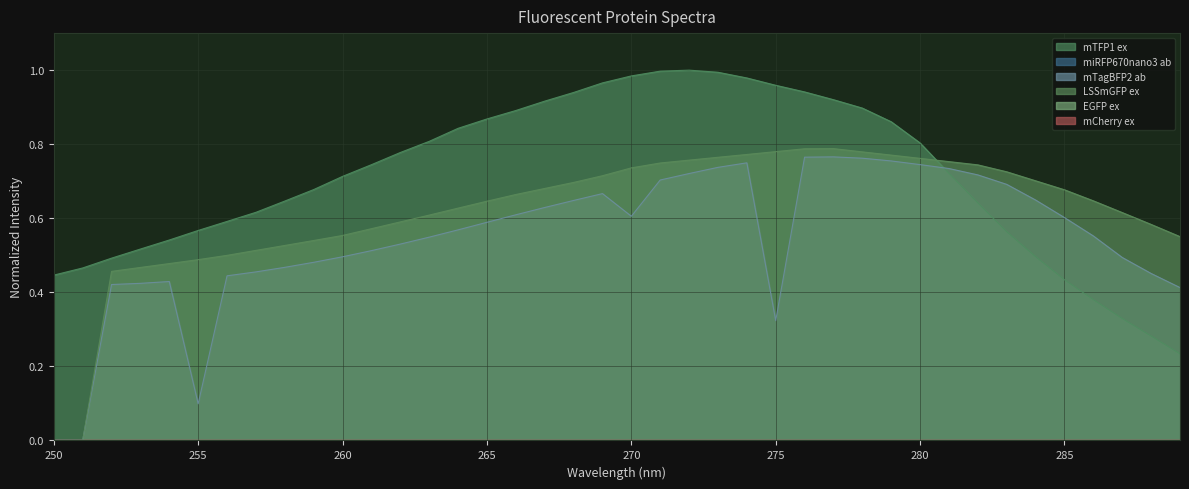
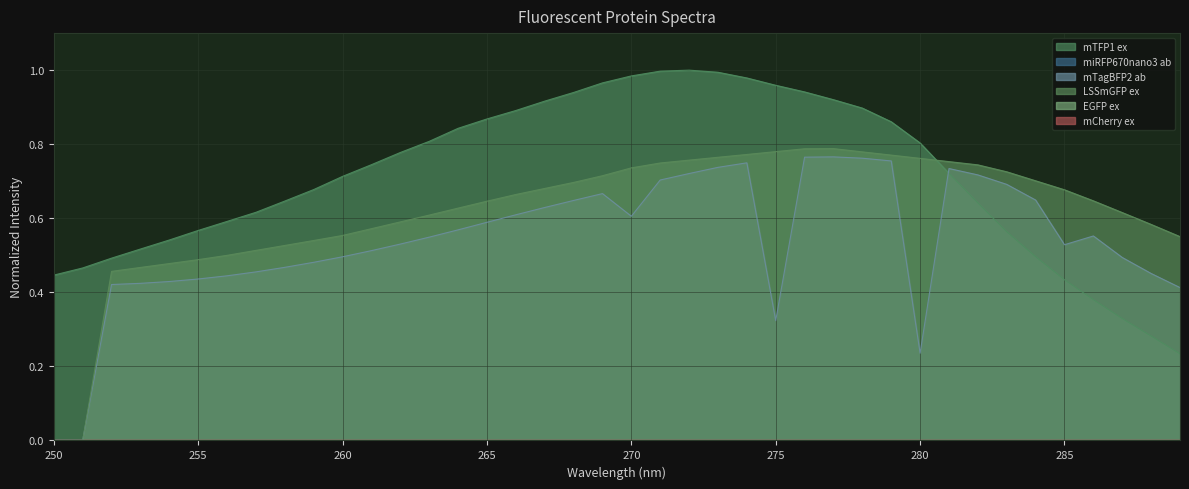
  {
    "mCherry ex": {
      "255": 0.00,
      "260": 0.00,
      "265": 0.00,
      "270": 0.00,
      "275": 0.00,
      "280": 0.00,
      "285": 0.00
    },
    "mTagBFP2 ab": {
-     "255": 0.10,
+     "255": 0.44,
      "260": 0.50,
      "265": 0.59,
      "270": 0.61,
      "275": 0.32,
-     "280": 0.74,
-     "285": 0.60
+     "280": 0.24,
+     "285": 0.53
    }
  }
